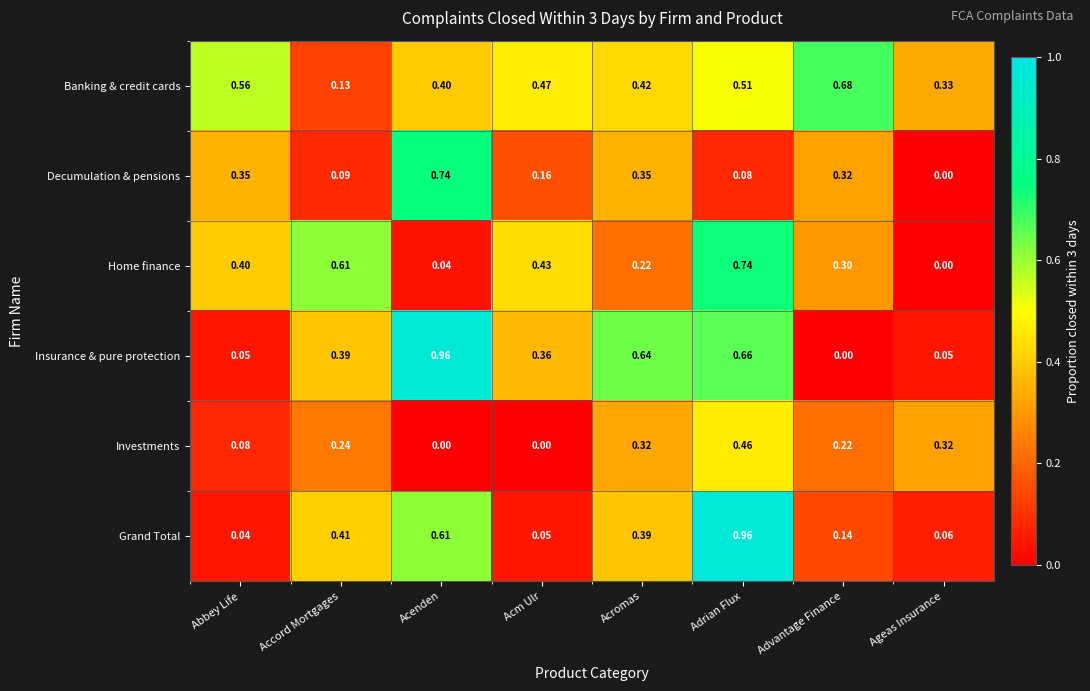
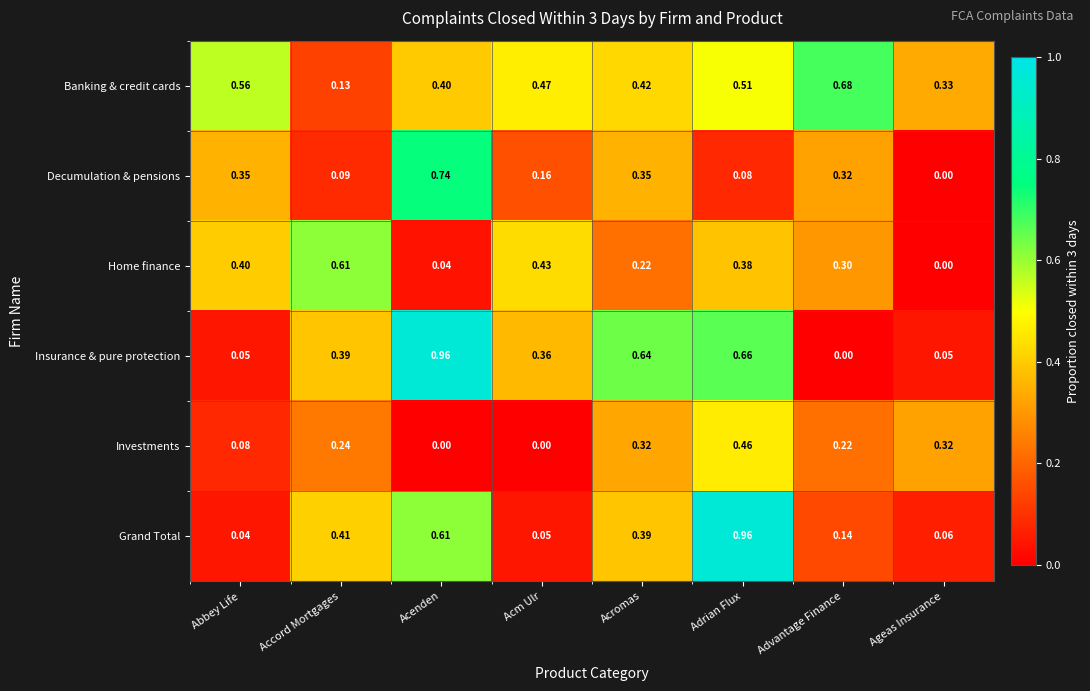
  {
    "Banking & credit cards": {
      "Abbey Life": 0.56,
      "Accord Mortgages": 0.13,
      "Acenden": 0.40,
      "Acm Ulr": 0.47,
      "Acromas": 0.42,
      "Adrian Flux": 0.51,
      "Advantage Finance": 0.68,
      "Ageas Insurance": 0.33
    },
    "Decumulation & pensions": {
      "Abbey Life": 0.35,
      "Accord Mortgages": 0.09,
      "Acenden": 0.74,
      "Acm Ulr": 0.16,
      "Acromas": 0.35,
      "Adrian Flux": 0.08,
      "Advantage Finance": 0.32,
      "Ageas Insurance": 0.00
    },
    "Home finance": {
      "Abbey Life": 0.40,
      "Accord Mortgages": 0.61,
      "Acenden": 0.04,
      "Acm Ulr": 0.43,
      "Acromas": 0.22,
-     "Adrian Flux": 0.74,
+     "Adrian Flux": 0.38,
      "Advantage Finance": 0.30,
      "Ageas Insurance": 0.00
    },
    "Insurance & pure protection": {
      "Abbey Life": 0.05,
      "Accord Mortgages": 0.39,
      "Acenden": 0.96,
      "Acm Ulr": 0.36,
      "Acromas": 0.64,
      "Adrian Flux": 0.66,
      "Advantage Finance": 0.00,
      "Ageas Insurance": 0.05
    },
    "Investments": {
      "Abbey Life": 0.08,
      "Accord Mortgages": 0.24,
      "Acenden": 0.00,
      "Acm Ulr": 0.00,
      "Acromas": 0.32,
      "Adrian Flux": 0.46,
      "Advantage Finance": 0.22,
      "Ageas Insurance": 0.32
    },
    "Grand Total": {
      "Abbey Life": 0.04,
      "Accord Mortgages": 0.41,
      "Acenden": 0.61,
      "Acm Ulr": 0.05,
      "Acromas": 0.39,
      "Adrian Flux": 0.96,
      "Advantage Finance": 0.14,
      "Ageas Insurance": 0.06
    }
  }
